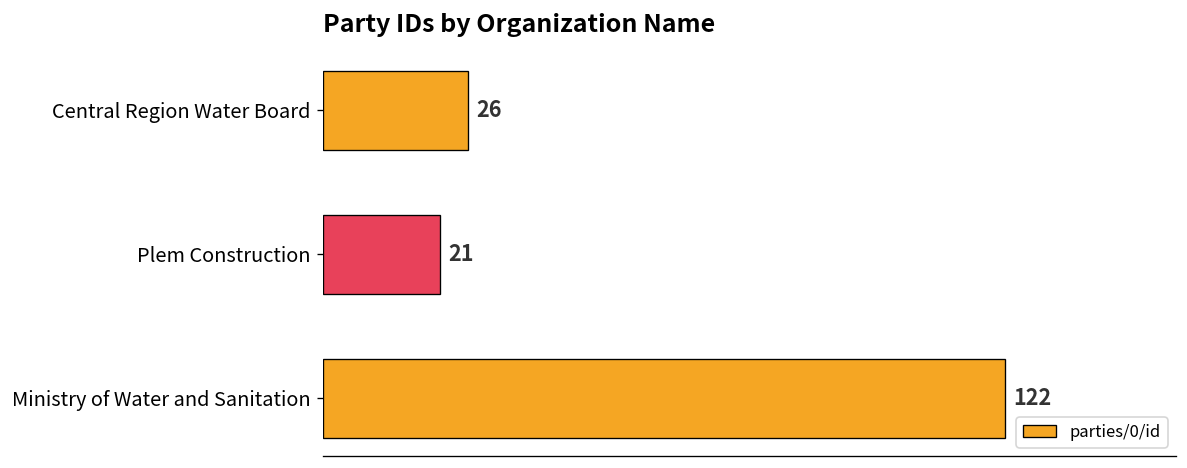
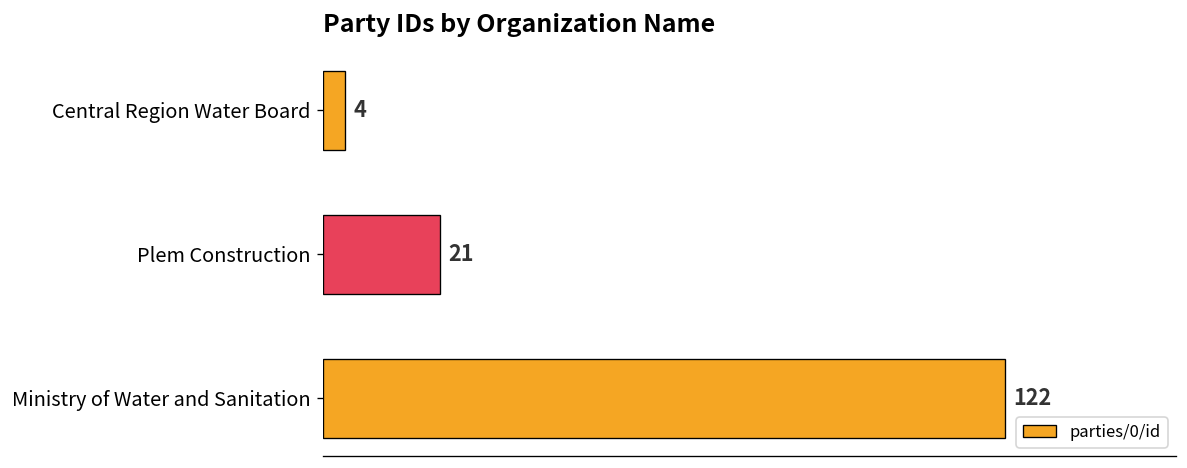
  {
-   "Central Region Water Board": 26,
+   "Central Region Water Board": 4,
    "Plem Construction": 21,
    "Ministry of Water and Sanitation": 122
  }
